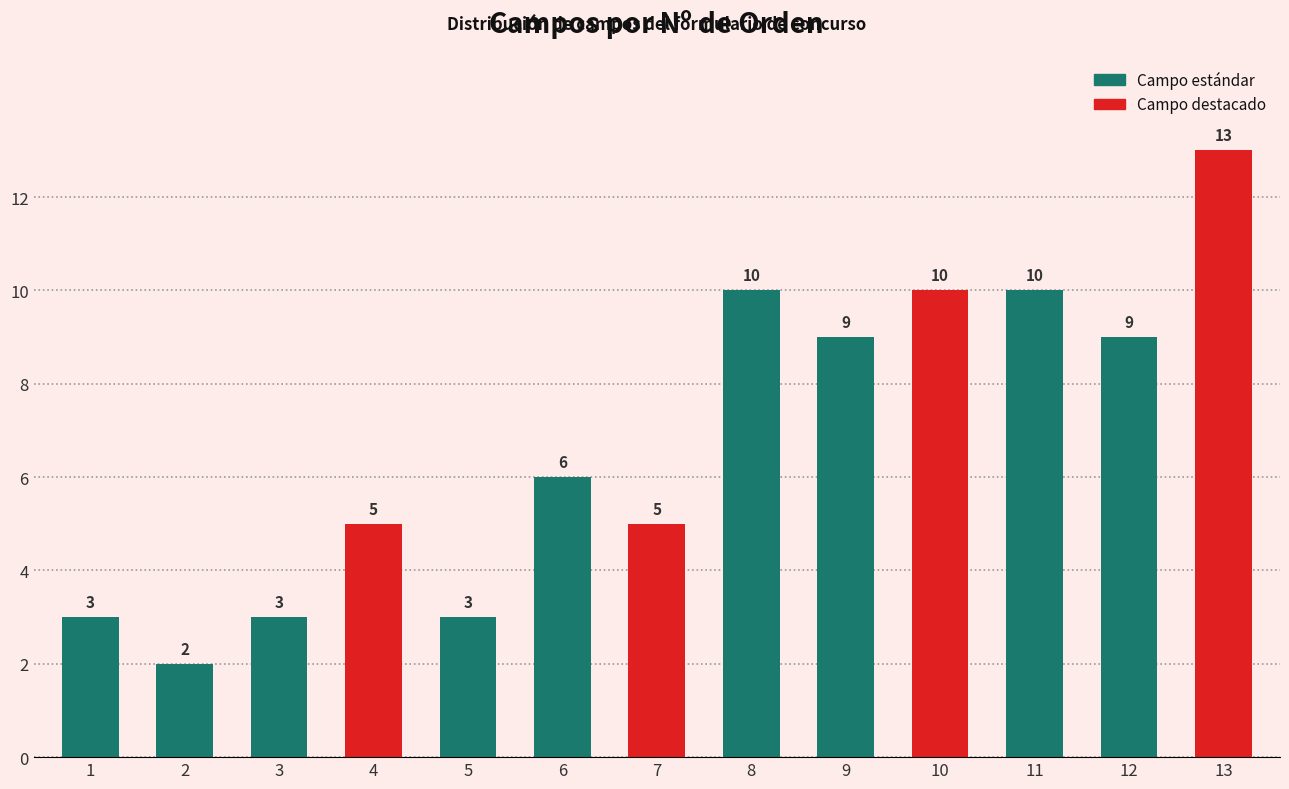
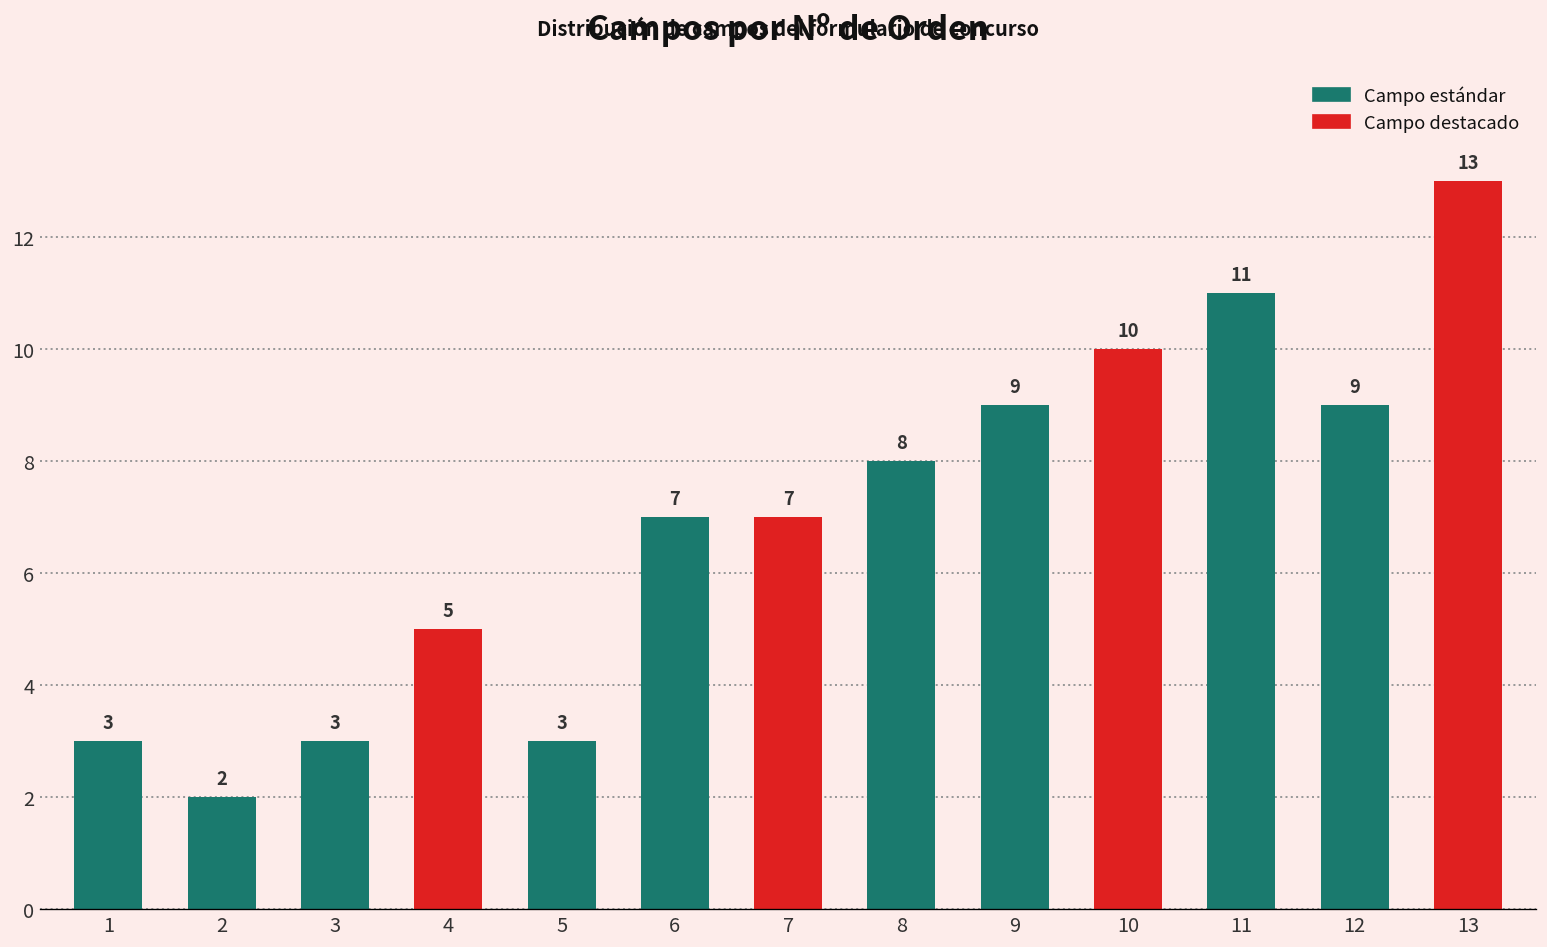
  {
    "1": 3,
    "2": 2,
    "3": 3,
    "4": 5,
    "5": 3,
-   "6": 6,
-   "7": 5,
-   "8": 10,
+   "6": 7,
+   "7": 7,
+   "8": 8,
    "9": 9,
    "10": 10,
-   "11": 10,
+   "11": 11,
    "12": 9,
    "13": 13
  }
